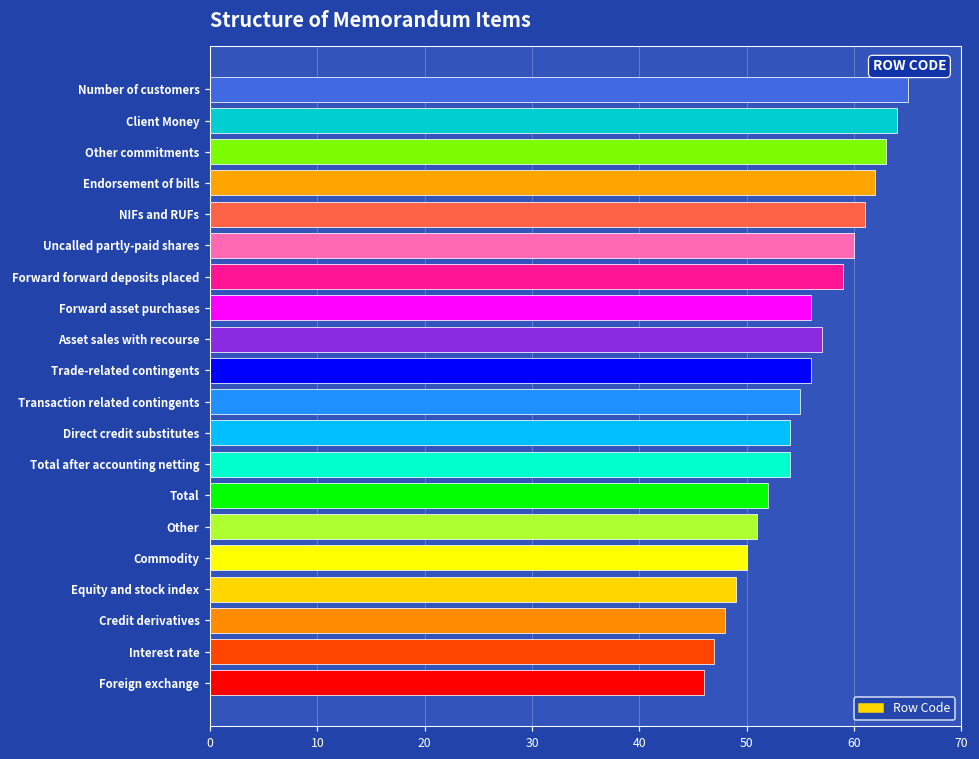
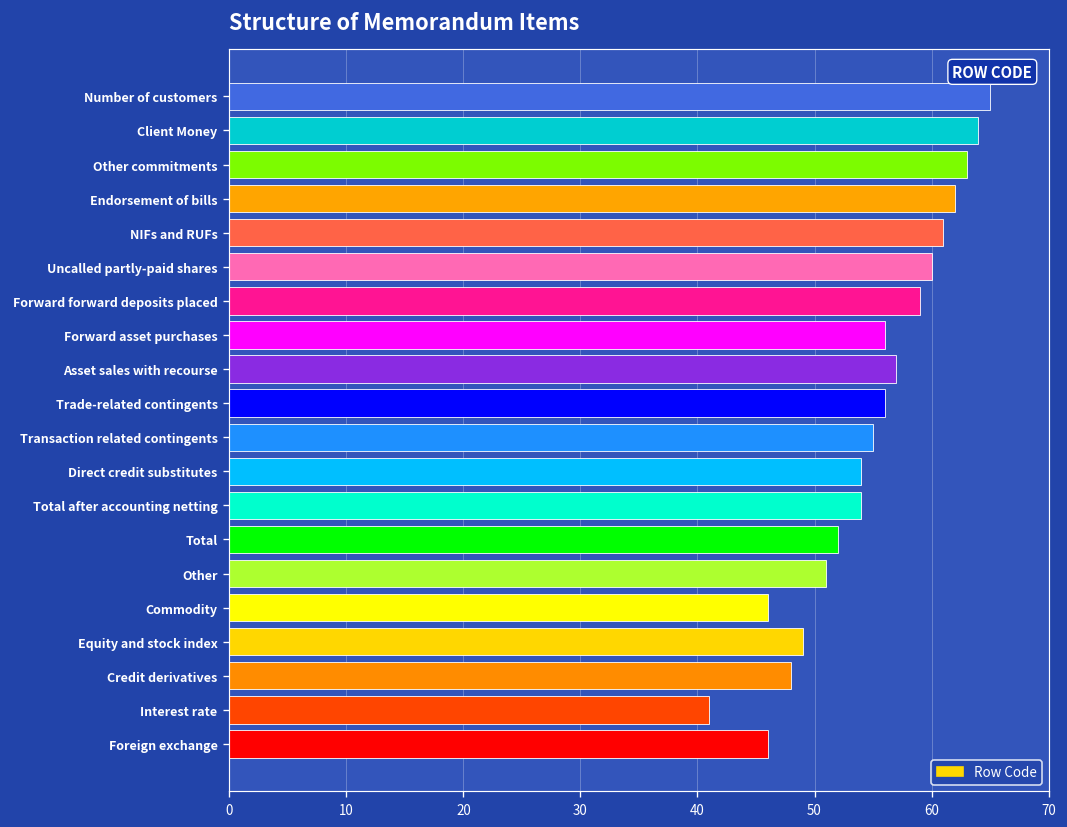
  {
    "Number of customers": 65,
    "Client Money": 64,
    "Other commitments": 63,
    "Endorsement of bills": 62,
    "NIFs and RUFs": 61,
    "Uncalled partly-paid shares": 60,
    "Forward forward deposits placed": 59,
    "Forward asset purchases": 56,
    "Asset sales with recourse": 57,
    "Trade-related contingents": 56,
    "Transaction related contingents": 55,
    "Direct credit substitutes": 54,
    "Total after accounting netting": 54,
    "Total": 52,
    "Other": 51,
-   "Commodity": 50,
+   "Commodity": 46,
    "Equity and stock index": 49,
    "Credit derivatives": 48,
-   "Interest rate": 47,
+   "Interest rate": 41,
    "Foreign exchange": 46
  }
